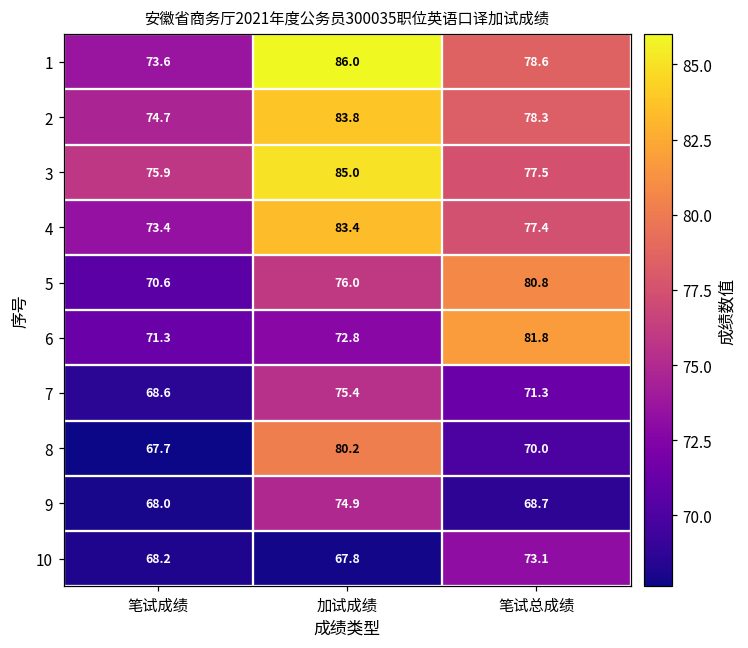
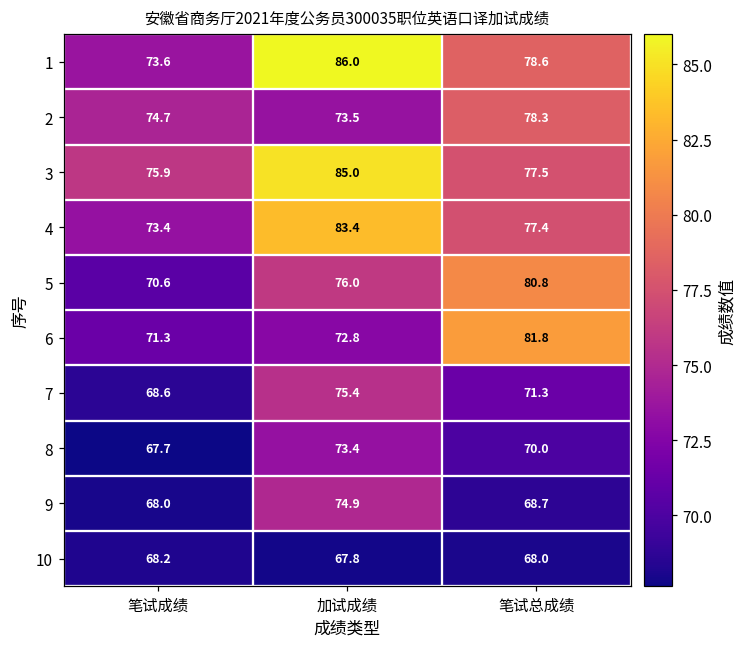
  {
    "1": {
      "笔试成绩": 73.6,
      "加试成绩": 86.0,
      "笔试总成绩": 78.6
    },
    "2": {
      "笔试成绩": 74.7,
-     "加试成绩": 83.8,
+     "加试成绩": 73.5,
      "笔试总成绩": 78.3
    },
    "3": {
      "笔试成绩": 75.9,
      "加试成绩": 85.0,
      "笔试总成绩": 77.5
    },
    "4": {
      "笔试成绩": 73.4,
      "加试成绩": 83.4,
      "笔试总成绩": 77.4
    },
    "5": {
      "笔试成绩": 70.6,
      "加试成绩": 76.0,
      "笔试总成绩": 80.8
    },
    "6": {
      "笔试成绩": 71.3,
      "加试成绩": 72.8,
      "笔试总成绩": 81.8
    },
    "7": {
      "笔试成绩": 68.6,
      "加试成绩": 75.4,
      "笔试总成绩": 71.3
    },
    "8": {
      "笔试成绩": 67.7,
-     "加试成绩": 80.2,
+     "加试成绩": 73.4,
      "笔试总成绩": 70.0
    },
    "9": {
      "笔试成绩": 68.0,
      "加试成绩": 74.9,
      "笔试总成绩": 68.7
    },
    "10": {
      "笔试成绩": 68.2,
      "加试成绩": 67.8,
-     "笔试总成绩": 73.1
+     "笔试总成绩": 68.0
    }
  }
